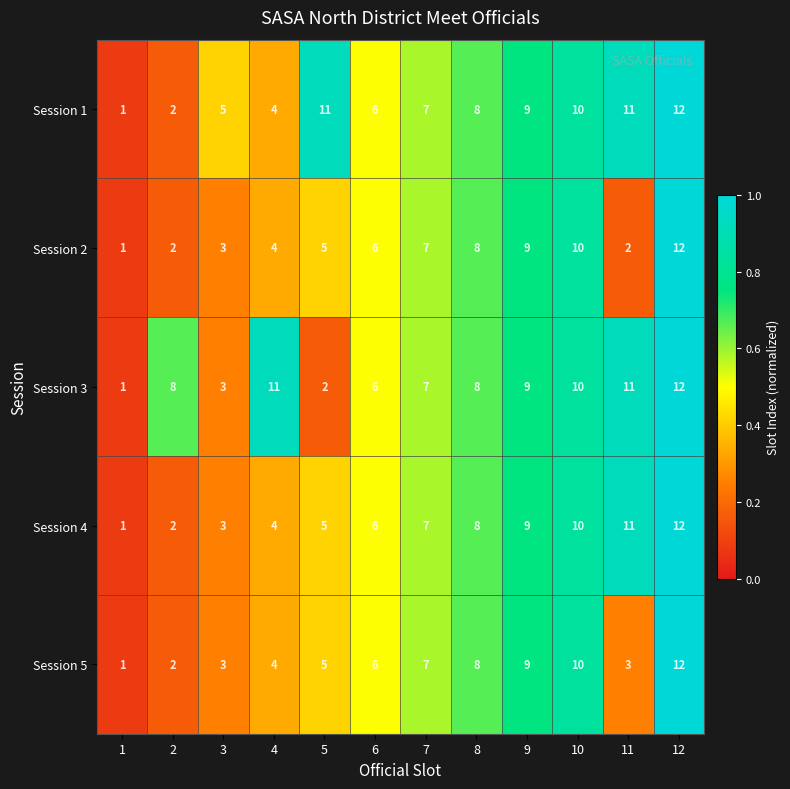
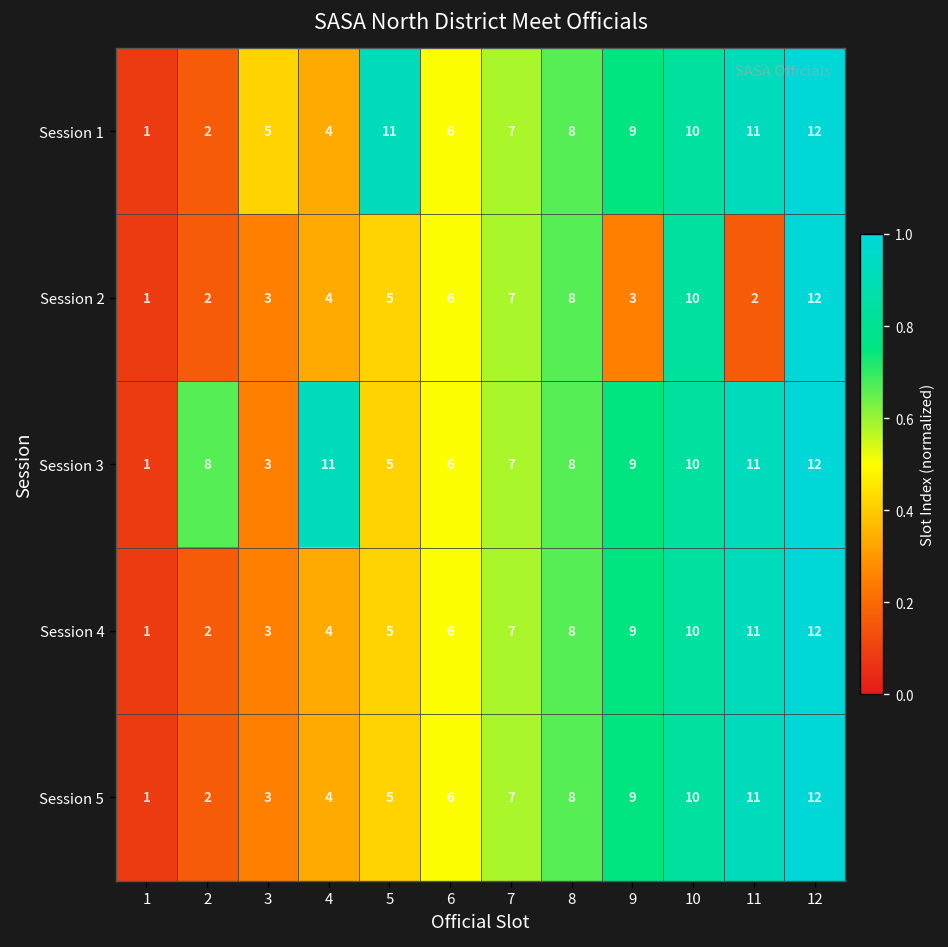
  {
    "Session 1": {
      "1": 1,
      "2": 2,
      "3": 5,
      "4": 4,
      "5": 11,
      "6": 6,
      "7": 7,
      "8": 8,
      "9": 9,
      "10": 10,
      "12": 12
    },
    "Session 2": {
      "1": 1,
      "2": 2,
      "3": 3,
      "4": 4,
      "5": 5,
      "6": 6,
      "7": 7,
      "8": 8,
-     "9": 9,
+     "9": 3,
      "10": 10,
      "11": 2,
      "12": 12
    },
    "Session 3": {
      "1": 1,
      "2": 8,
      "3": 3,
      "4": 11,
-     "5": 2,
+     "5": 5,
      "6": 6,
      "7": 7,
      "8": 8,
      "9": 9,
      "10": 10,
      "11": 11,
      "12": 12
    },
    "Session 4": {
      "1": 1,
      "2": 2,
      "3": 3,
      "4": 4,
      "5": 5,
      "6": 6,
      "7": 7,
      "8": 8,
      "9": 9,
      "10": 10,
      "11": 11,
      "12": 12
    },
    "Session 5": {
      "1": 1,
      "2": 2,
      "3": 3,
      "4": 4,
      "5": 5,
      "6": 6,
      "7": 7,
      "8": 8,
      "9": 9,
      "10": 10,
-     "11": 3,
+     "11": 11,
      "12": 12
    }
  }
